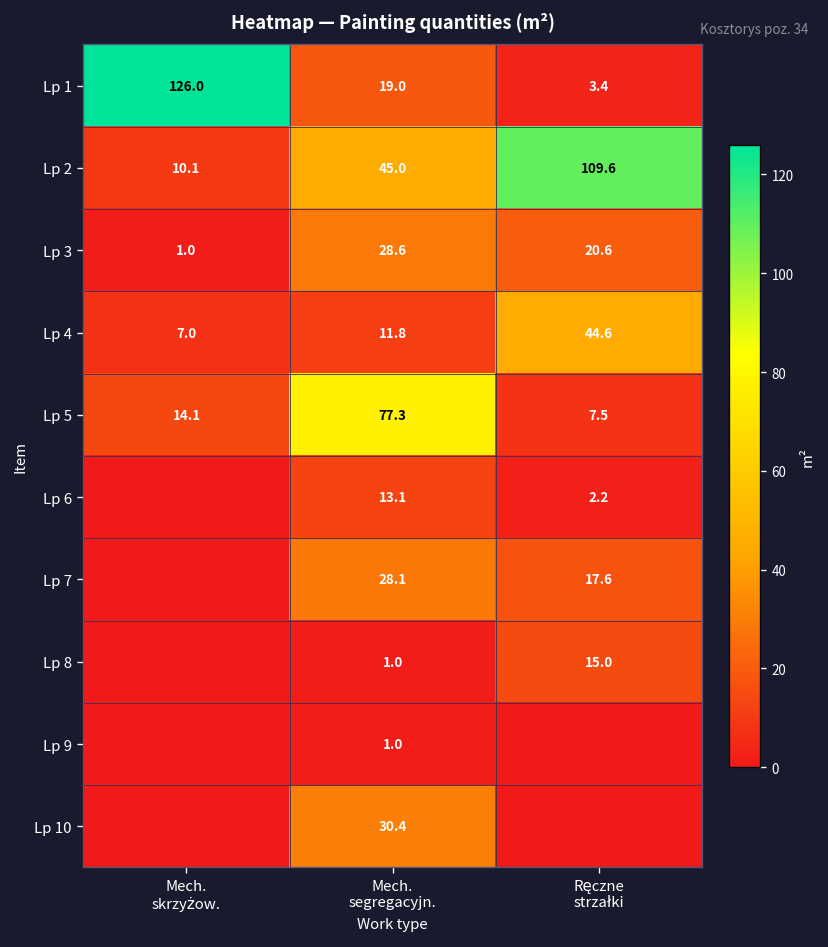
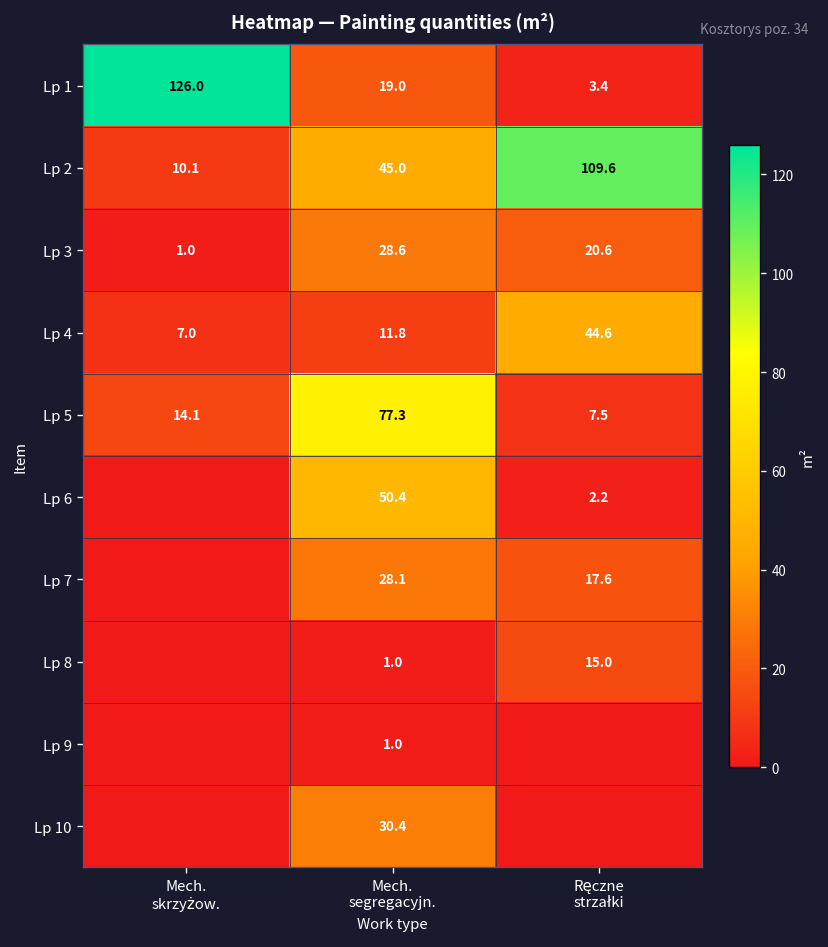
  {
    "Lp 1": {
      "Mech. skrzyżow.": 126.0,
      "Mech. segregacyjn.": 19.0,
      "Ręczne strzałki": 3.4
    },
    "Lp 2": {
      "Mech. skrzyżow.": 10.1,
      "Mech. segregacyjn.": 45.0,
      "Ręczne strzałki": 109.6
    },
    "Lp 3": {
      "Mech. skrzyżow.": 1.0,
      "Mech. segregacyjn.": 28.6,
      "Ręczne strzałki": 20.6
    },
    "Lp 4": {
      "Mech. skrzyżow.": 7.0,
      "Mech. segregacyjn.": 11.8,
      "Ręczne strzałki": 44.6
    },
    "Lp 5": {
      "Mech. skrzyżow.": 14.1,
      "Mech. segregacyjn.": 77.3,
      "Ręczne strzałki": 7.5
    },
    "Lp 6": {
-     "Mech. segregacyjn.": 13.1,
+     "Mech. segregacyjn.": 50.4,
      "Ręczne strzałki": 2.2
    },
    "Lp 7": {
      "Mech. segregacyjn.": 28.1,
      "Ręczne strzałki": 17.6
    },
    "Lp 8": {
      "Mech. segregacyjn.": 1.0,
      "Ręczne strzałki": 15.0
    },
    "Lp 9": {
      "Mech. segregacyjn.": 1.0
    },
    "Lp 10": {
      "Mech. segregacyjn.": 30.4
    }
  }
